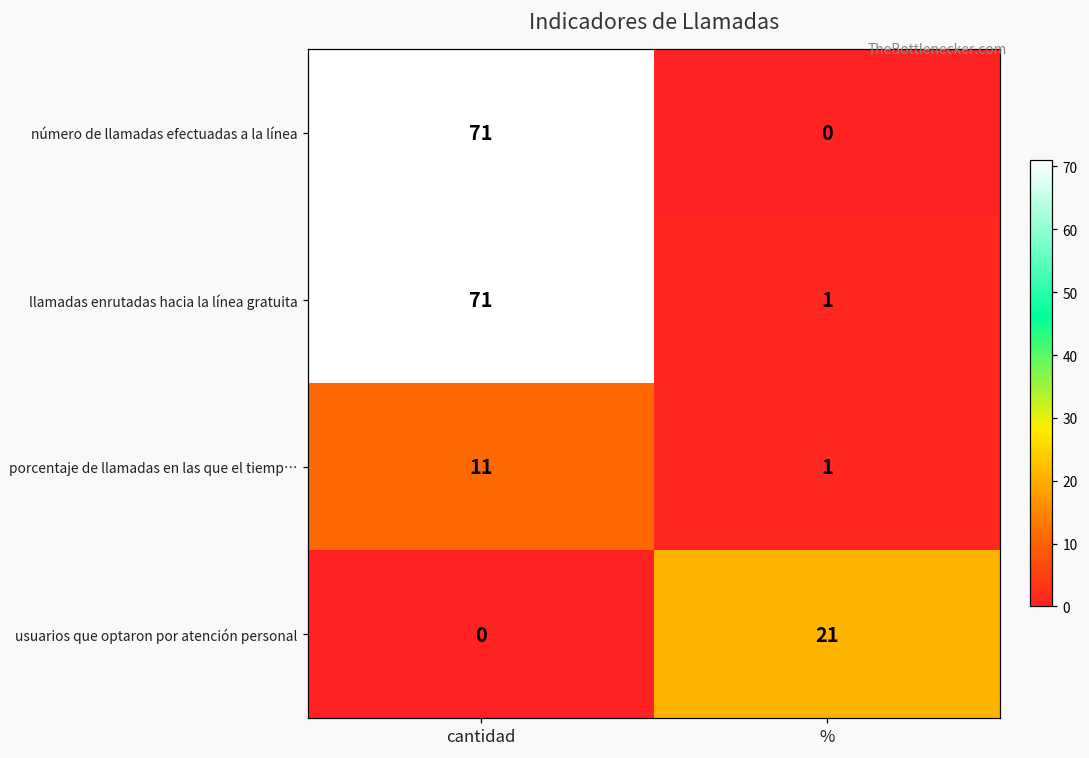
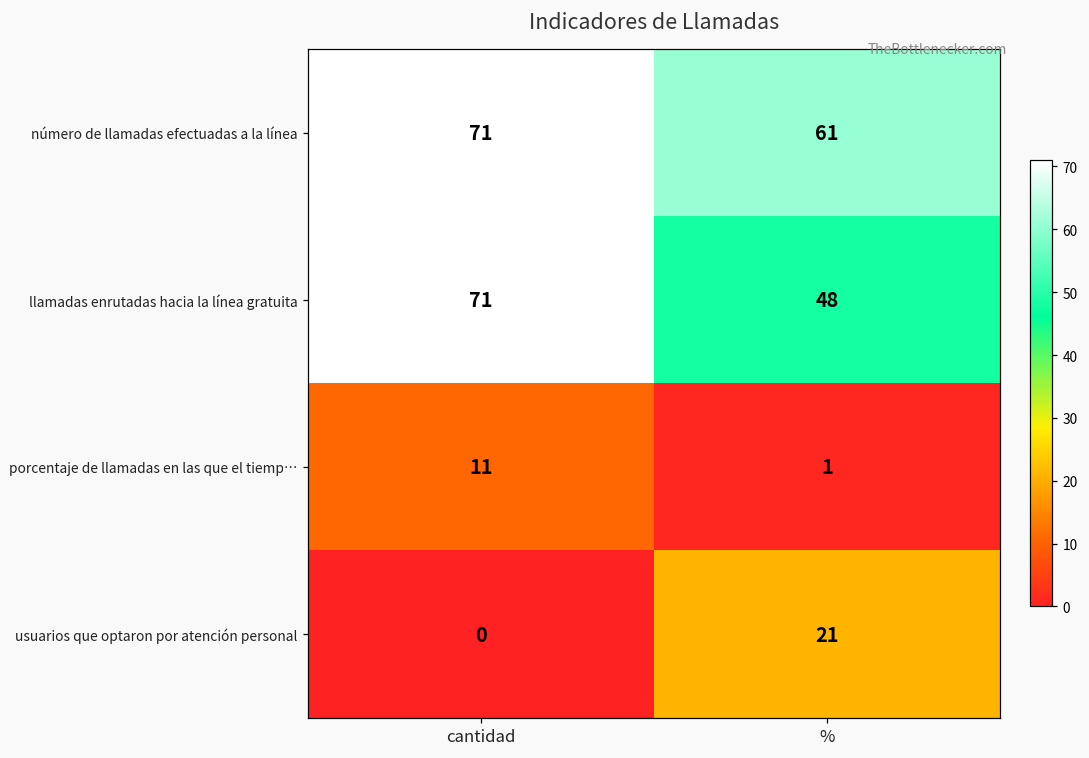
  {
    "número de llamadas efectuadas a la línea": {
      "cantidad": 71,
-     "%": 0
+     "%": 61
    },
    "llamadas enrutadas hacia la línea gratuita": {
      "cantidad": 71,
-     "%": 1
+     "%": 48
    },
    "porcentaje de llamadas en las que el tiemp…": {
      "cantidad": 11,
      "%": 1
    },
    "usuarios que optaron por atención personal": {
      "cantidad": 0,
      "%": 21
    }
  }
